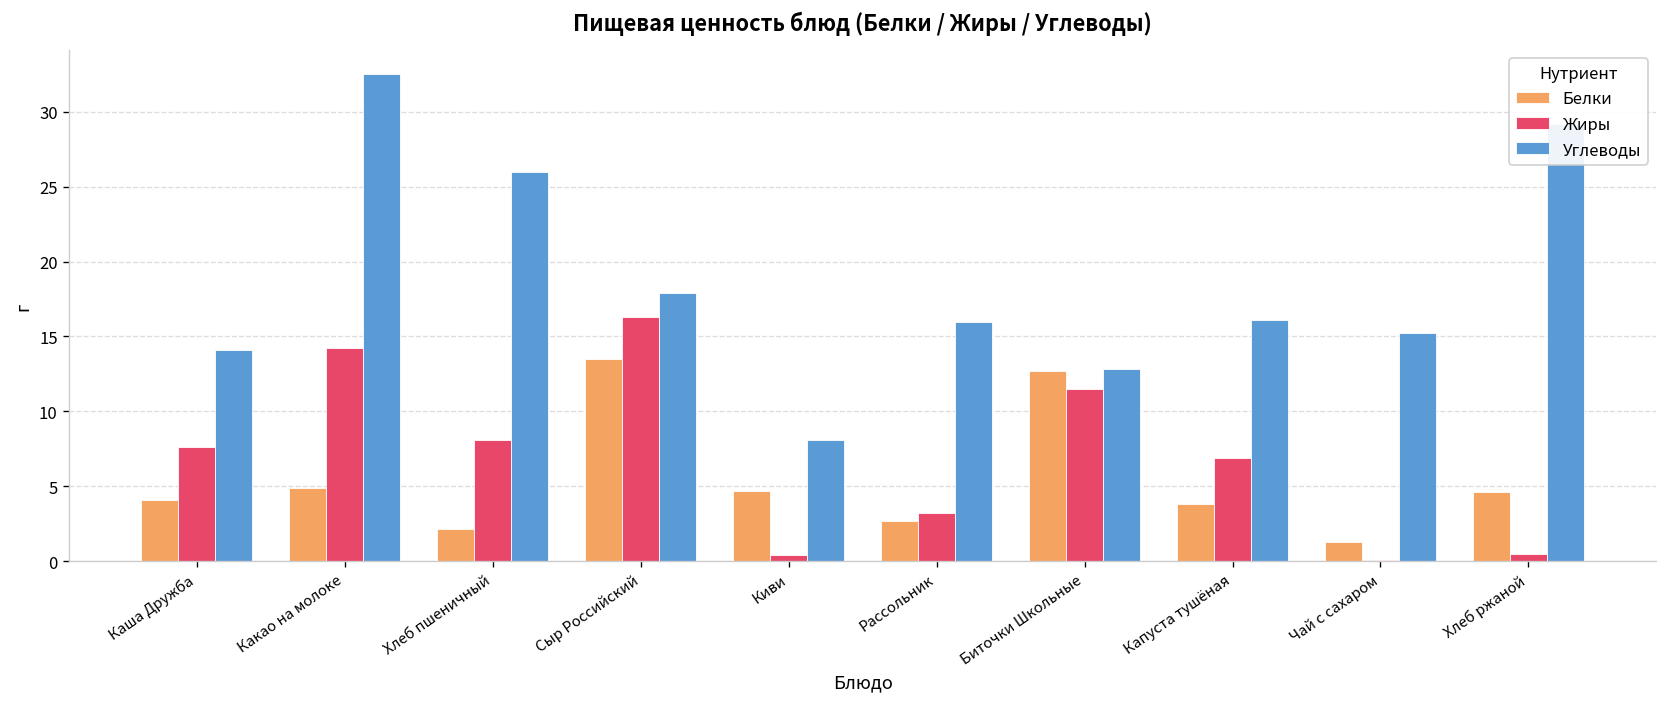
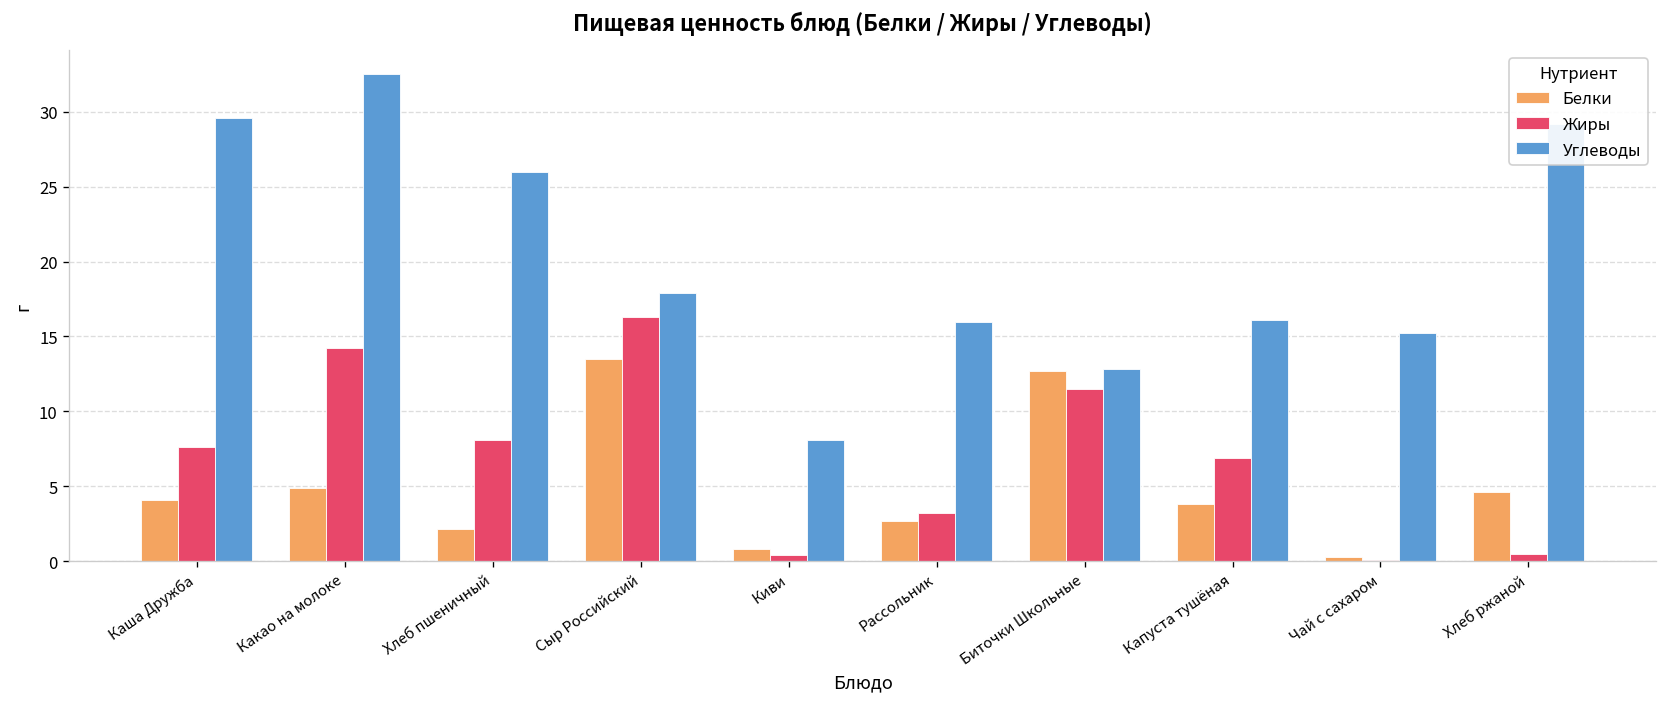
  {
    "Белки": {
      "Каша Дружба": 4.1,
      "Какао на молоке": 4.9,
      "Хлеб пшеничный": 2.2,
      "Сыр Российский": 13.5,
-     "Киви": 4.7,
+     "Киви": 0.8,
      "Рассольник": 2.7,
      "Биточки Школьные": 12.7,
      "Капуста тушёная": 3.8,
-     "Чай с сахаром": 1.3,
+     "Чай с сахаром": 0.3,
      "Хлеб ржаной": 4.6
    },
    "Жиры": {
      "Каша Дружба": 7.6,
      "Какао на молоке": 14.2,
      "Хлеб пшеничный": 8.1,
      "Сыр Российский": 16.3,
      "Киви": 0.4,
      "Рассольник": 3.2,
      "Биточки Школьные": 11.5,
      "Капуста тушёная": 6.9,
      "Хлеб ржаной": 0.5
    },
    "Углеводы": {
-     "Каша Дружба": 14.1,
+     "Каша Дружба": 29.6,
      "Какао на молоке": 32.5,
      "Хлеб пшеничный": 26.0,
      "Сыр Российский": 17.9,
      "Киви": 8.1,
      "Рассольник": 16.0,
      "Биточки Школьные": 12.8,
      "Капуста тушёная": 16.1,
      "Чай с сахаром": 15.2
    }
  }
